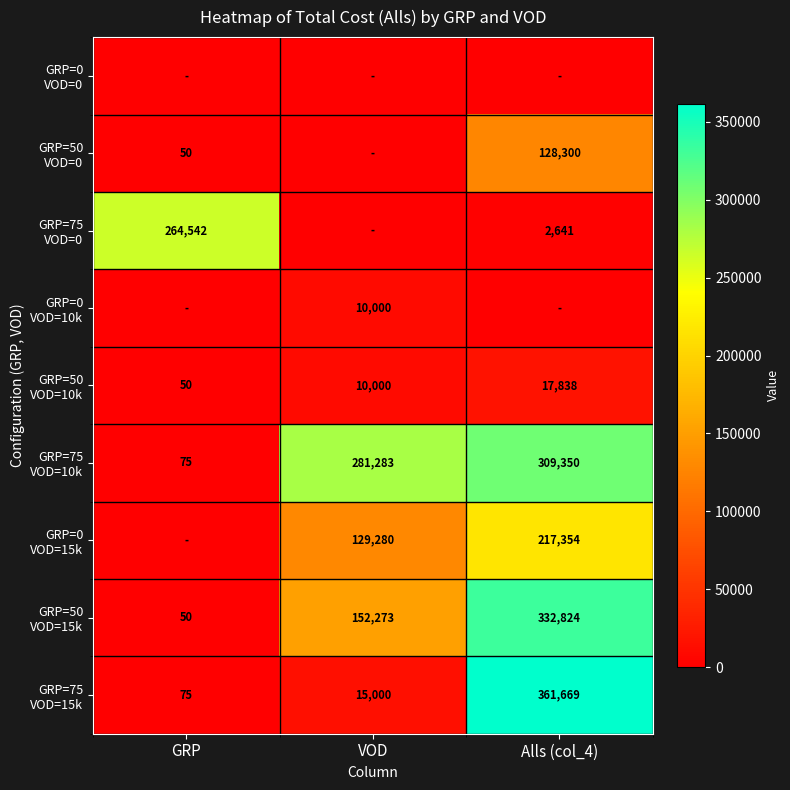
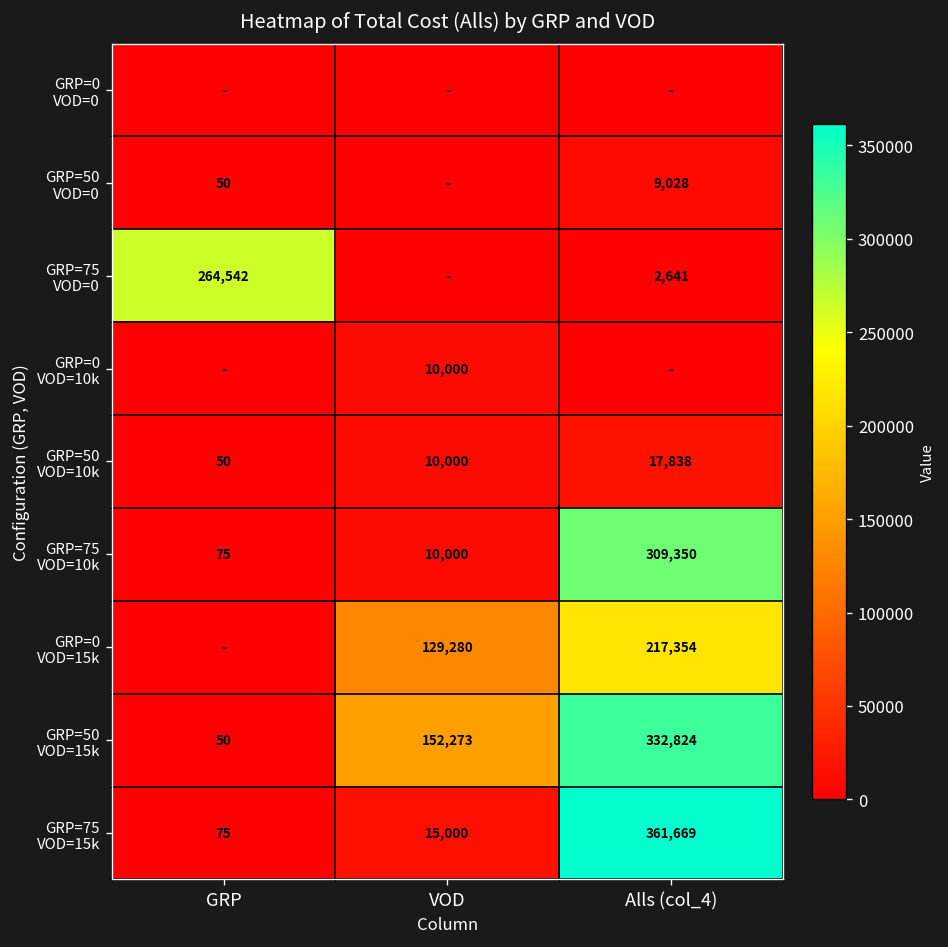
  {
    "GRP=50 VOD=0": {
      "GRP": "50",
-     "Alls (col_4)": "128,300"
+     "Alls (col_4)": "9,028"
    },
    "GRP=75 VOD=0": {
      "GRP": "264,542",
      "Alls (col_4)": "2,641"
    },
    "GRP=0 VOD=10k": {
      "VOD": "10,000"
    },
    "GRP=50 VOD=10k": {
      "GRP": "50",
      "VOD": "10,000",
      "Alls (col_4)": "17,838"
    },
    "GRP=75 VOD=10k": {
      "GRP": "75",
-     "VOD": "281,283",
+     "VOD": "10,000",
      "Alls (col_4)": "309,350"
    },
    "GRP=0 VOD=15k": {
      "VOD": "129,280",
      "Alls (col_4)": "217,354"
    },
    "GRP=50 VOD=15k": {
      "GRP": "50",
      "VOD": "152,273",
      "Alls (col_4)": "332,824"
    },
    "GRP=75 VOD=15k": {
      "GRP": "75",
      "VOD": "15,000",
      "Alls (col_4)": "361,669"
    }
  }
